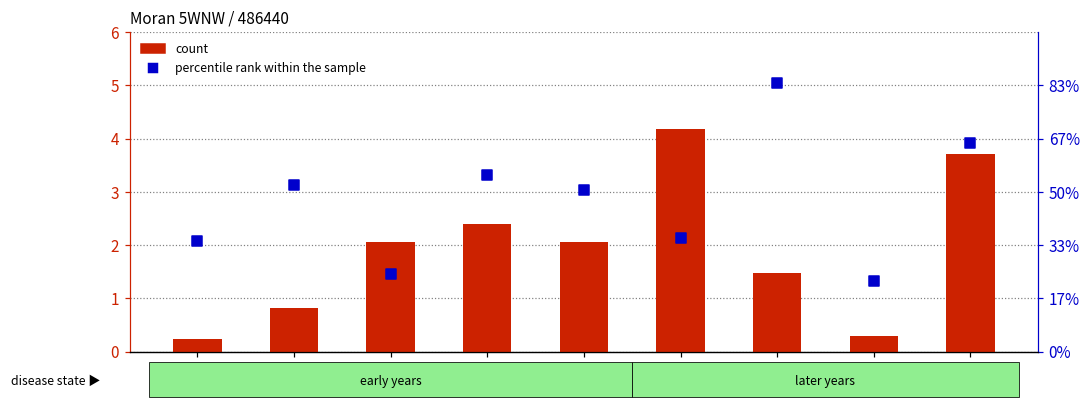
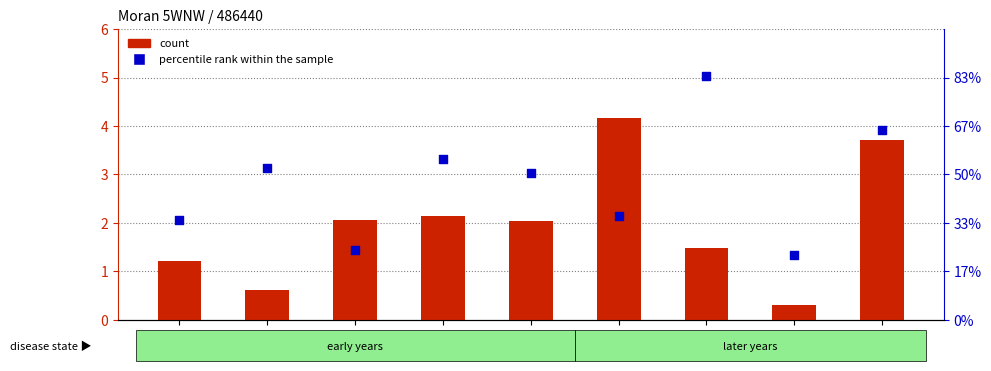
  {
    "count": {
-     "2003": 0.2,
-     "2004": 0.8,
+     "2003": 1.2,
+     "2004": 0.6,
      "2005": 2.1,
-     "2006": 2.4,
+     "2006": 2.1,
      "2007": 2.1,
      "2008": 4.2,
      "2009": 1.5,
      "2010": 0.3,
      "2011": 3.7
    }
  }
